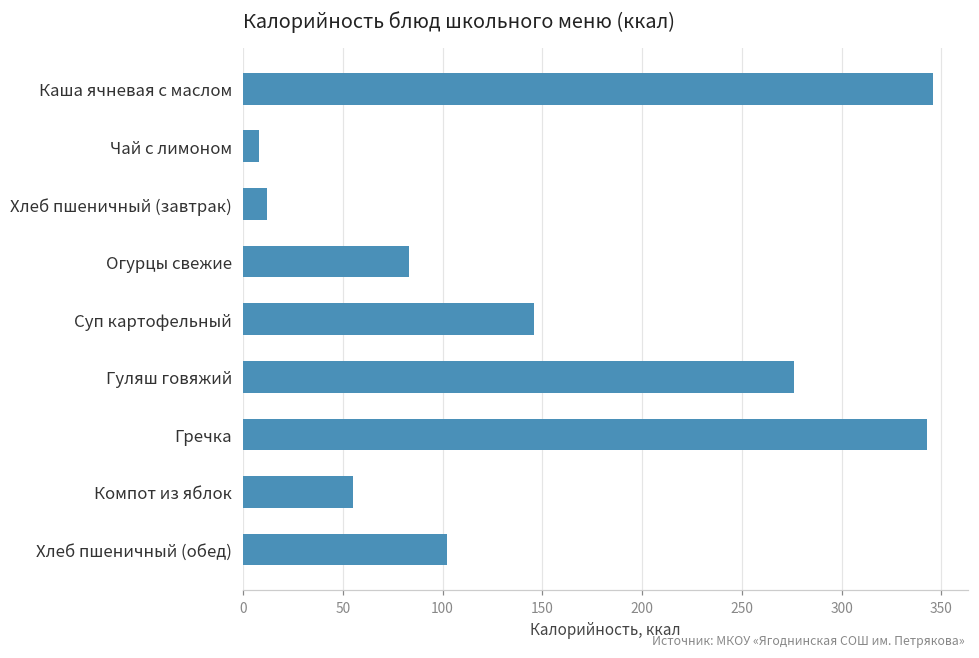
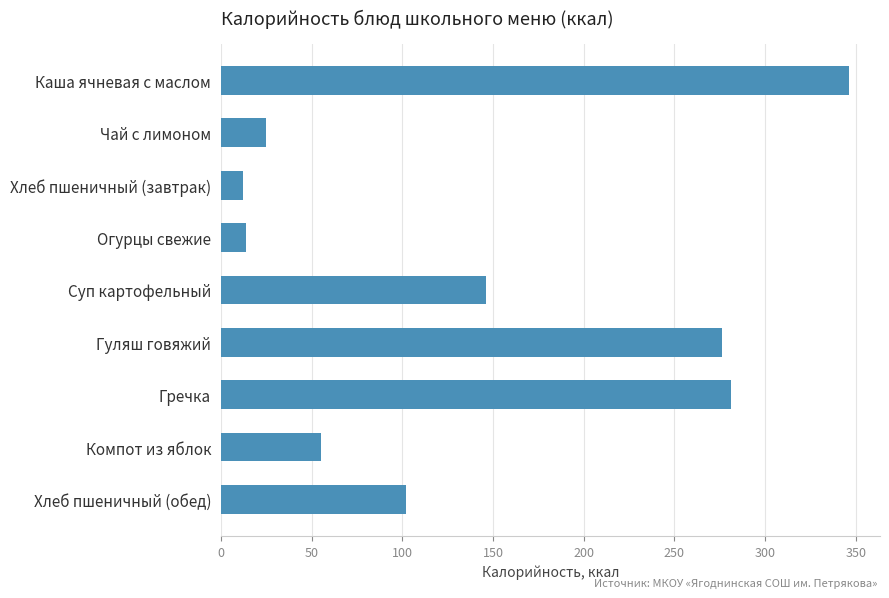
  {
    "Каша ячневая с маслом": 346,
-   "Чай с лимоном": 8,
+   "Чай с лимоном": 25,
    "Хлеб пшеничный (завтрак)": 12,
-   "Огурцы свежие": 83,
+   "Огурцы свежие": 14,
    "Суп картофельный": 146,
    "Гуляш говяжий": 276,
-   "Гречка": 343,
+   "Гречка": 281,
    "Компот из яблок": 55,
    "Хлеб пшеничный (обед)": 102
  }
